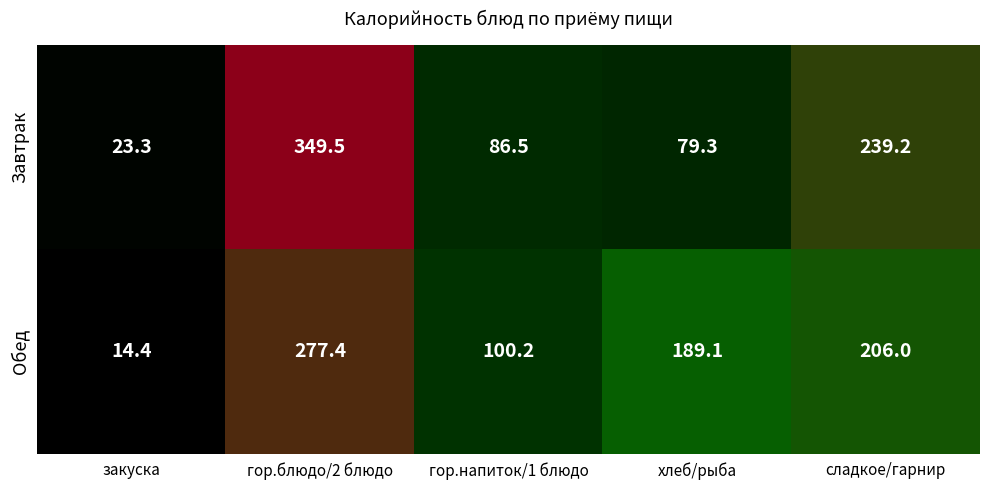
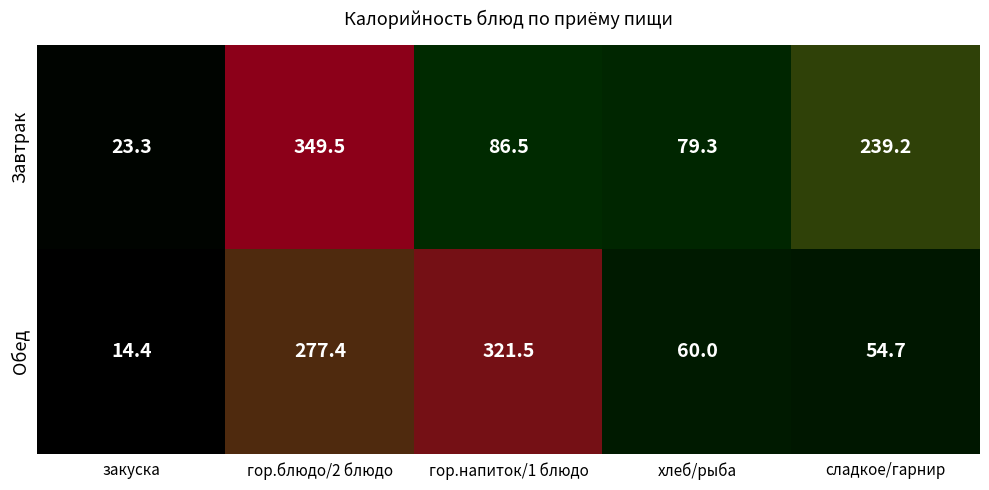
  {
    "Завтрак": {
      "закуска": 23.3,
      "гор.блюдо/2 блюдо": 349.5,
      "гор.напиток/1 блюдо": 86.5,
      "хлеб/рыба": 79.3,
      "сладкое/гарнир": 239.2
    },
    "Обед": {
      "закуска": 14.4,
      "гор.блюдо/2 блюдо": 277.4,
-     "гор.напиток/1 блюдо": 100.2,
-     "хлеб/рыба": 189.1,
-     "сладкое/гарнир": 206.0
+     "гор.напиток/1 блюдо": 321.5,
+     "хлеб/рыба": 60.0,
+     "сладкое/гарнир": 54.7
    }
  }
